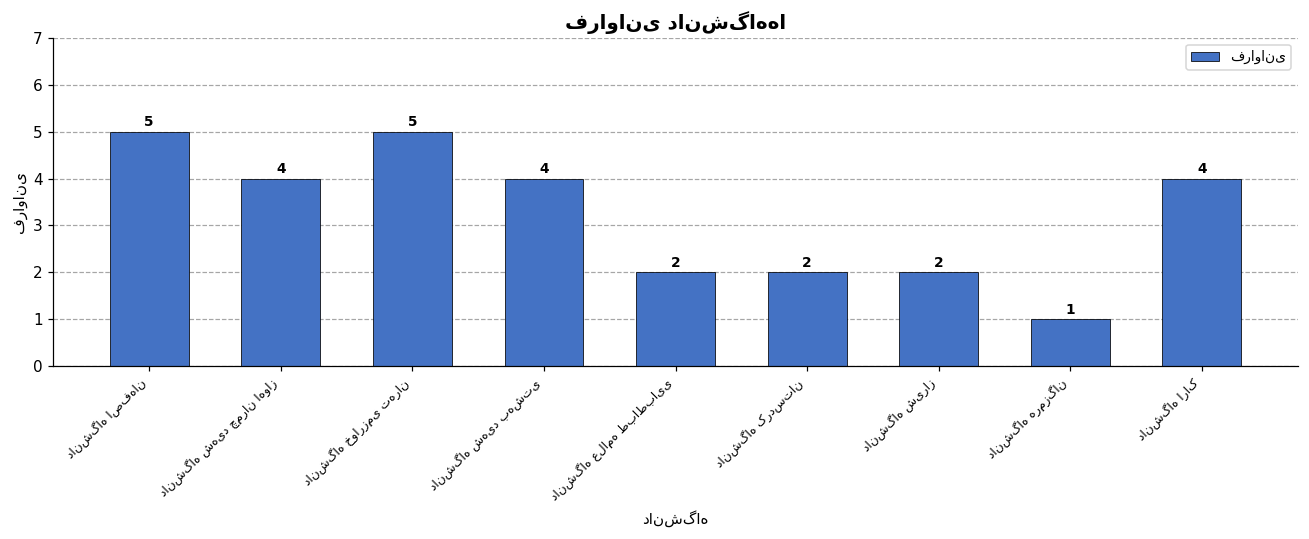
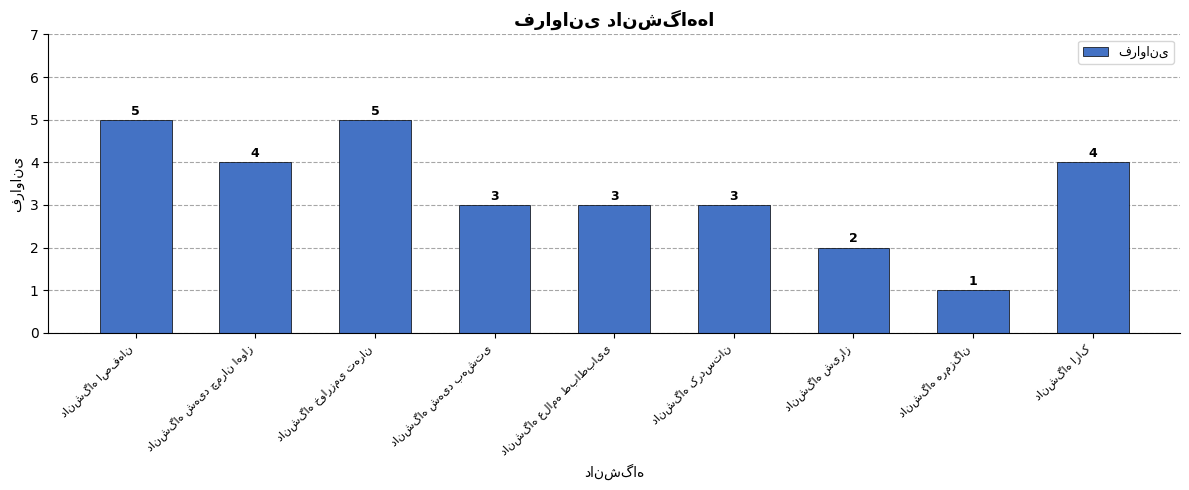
  {
    "دانشگاه اصفهان": 5,
    "دانشگاه شهید چمران اهواز": 4,
    "دانشگاه خوارزمی تهران": 5,
-   "دانشگاه شهید بهشتی": 4,
-   "دانشگاه علامه طباطبایی": 2,
-   "دانشگاه کردستان": 2,
+   "دانشگاه شهید بهشتی": 3,
+   "دانشگاه علامه طباطبایی": 3,
+   "دانشگاه کردستان": 3,
    "دانشگاه شیراز": 2,
    "دانشگاه هرمزگان": 1,
    "دانشگاه اراک": 4
  }
